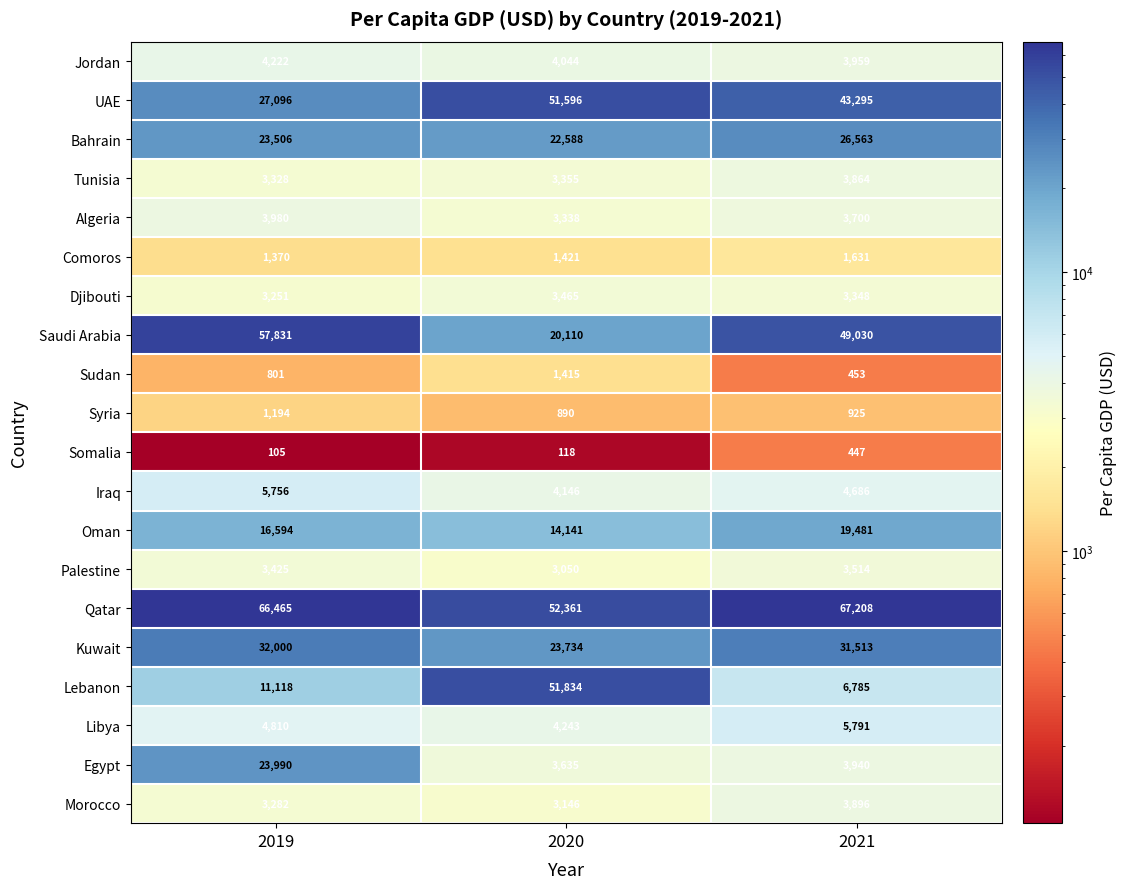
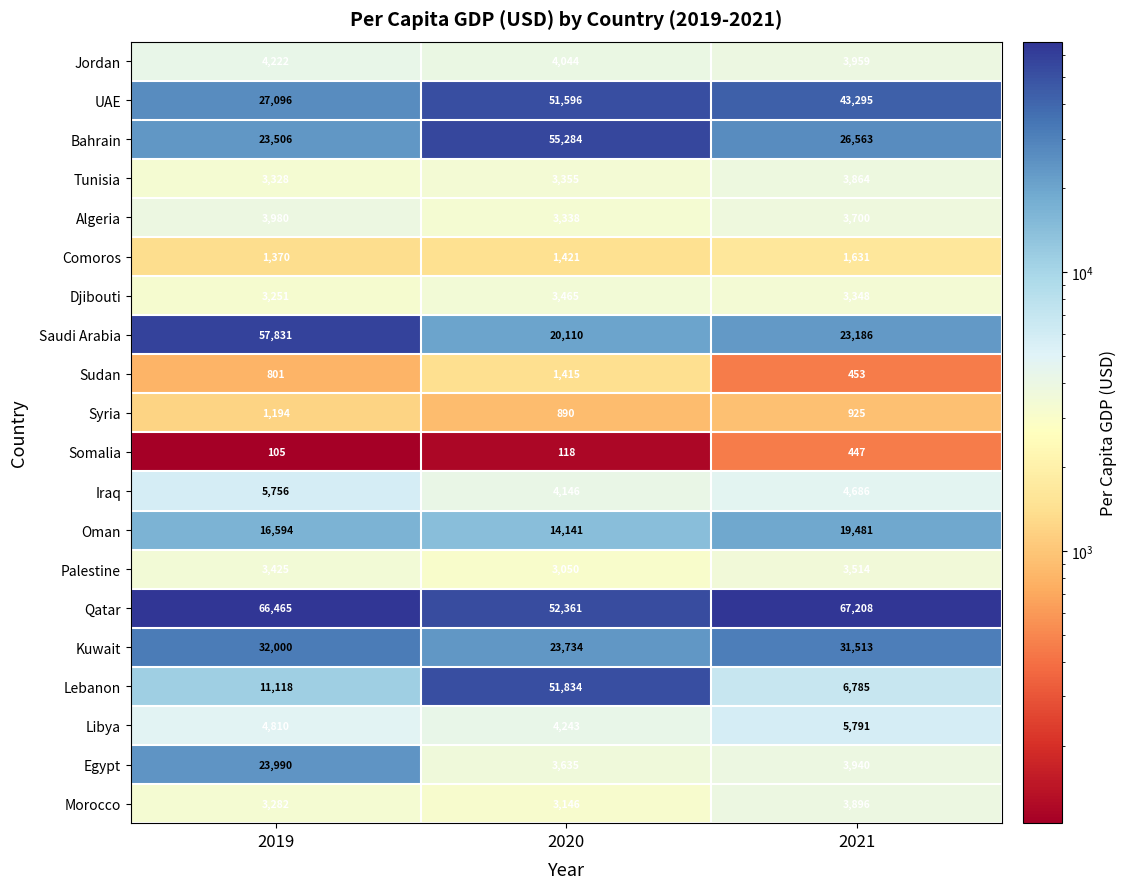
  {
    "UAE": {
      "2019": "27,096",
      "2020": "51,596",
      "2021": "43,295"
    },
    "Bahrain": {
      "2019": "23,506",
-     "2020": "22,588",
+     "2020": "55,284",
      "2021": "26,563"
    },
    "Comoros": {
      "2019": "1,370",
      "2020": "1,421",
      "2021": "1,631"
    },
    "Djibouti": {
      "2019": "3,251"
    },
    "Saudi Arabia": {
      "2019": "57,831",
      "2020": "20,110",
-     "2021": "49,030"
+     "2021": "23,186"
    },
    "Sudan": {
      "2019": "801",
      "2020": "1,415",
      "2021": "453"
    },
    "Syria": {
      "2019": "1,194",
      "2020": "890",
      "2021": "925"
    },
    "Somalia": {
      "2019": "105",
      "2020": "118",
      "2021": "447"
    },
    "Iraq": {
      "2019": "5,756"
    },
    "Oman": {
      "2019": "16,594",
      "2020": "14,141",
      "2021": "19,481"
    },
    "Palestine": {
      "2020": "3,050"
    },
    "Qatar": {
      "2019": "66,465",
      "2020": "52,361",
      "2021": "67,208"
    },
    "Kuwait": {
      "2019": "32,000",
      "2020": "23,734",
      "2021": "31,513"
    },
    "Lebanon": {
      "2019": "11,118",
      "2020": "51,834",
      "2021": "6,785"
    },
    "Libya": {
      "2021": "5,791"
    },
    "Egypt": {
      "2019": "23,990"
    },
    "Morocco": {
      "2020": "3,146"
    }
  }
